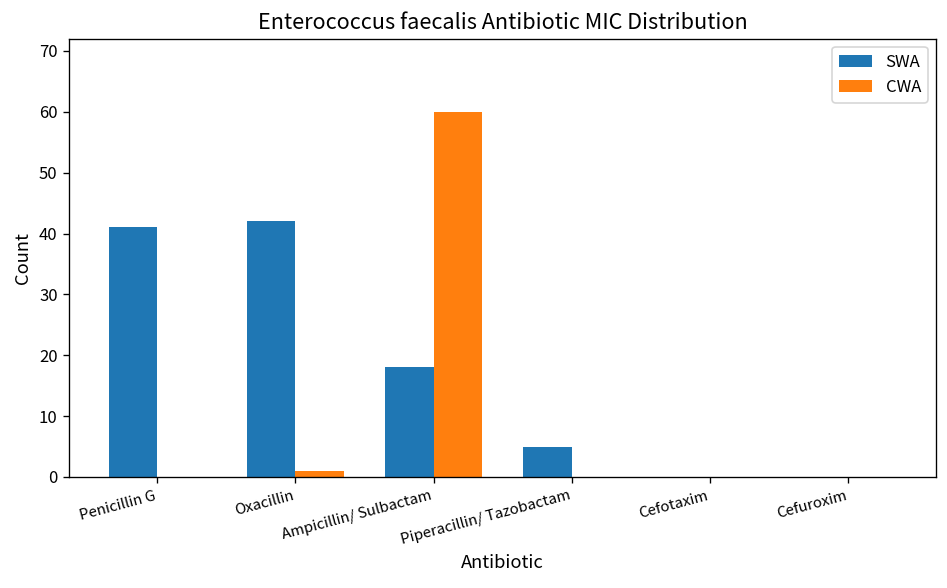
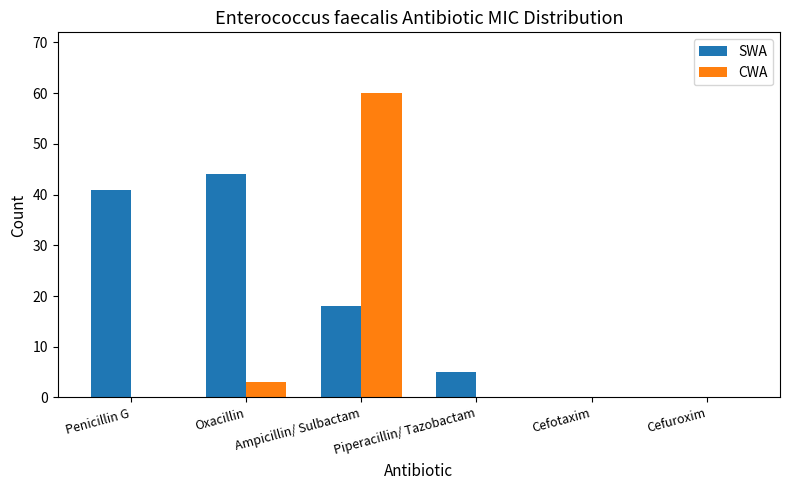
  {
    "SWA": {
      "Penicillin G": 41,
-     "Oxacillin": 42,
+     "Oxacillin": 44,
      "Ampicillin/ Sulbactam": 18,
      "Piperacillin/ Tazobactam": 5,
      "Cefotaxim": 0,
      "Cefuroxim": 0
    },
    "CWA": {
      "Penicillin G": 0,
-     "Oxacillin": 1,
+     "Oxacillin": 3,
      "Ampicillin/ Sulbactam": 60,
      "Piperacillin/ Tazobactam": 0,
      "Cefotaxim": 0,
      "Cefuroxim": 0
    }
  }
